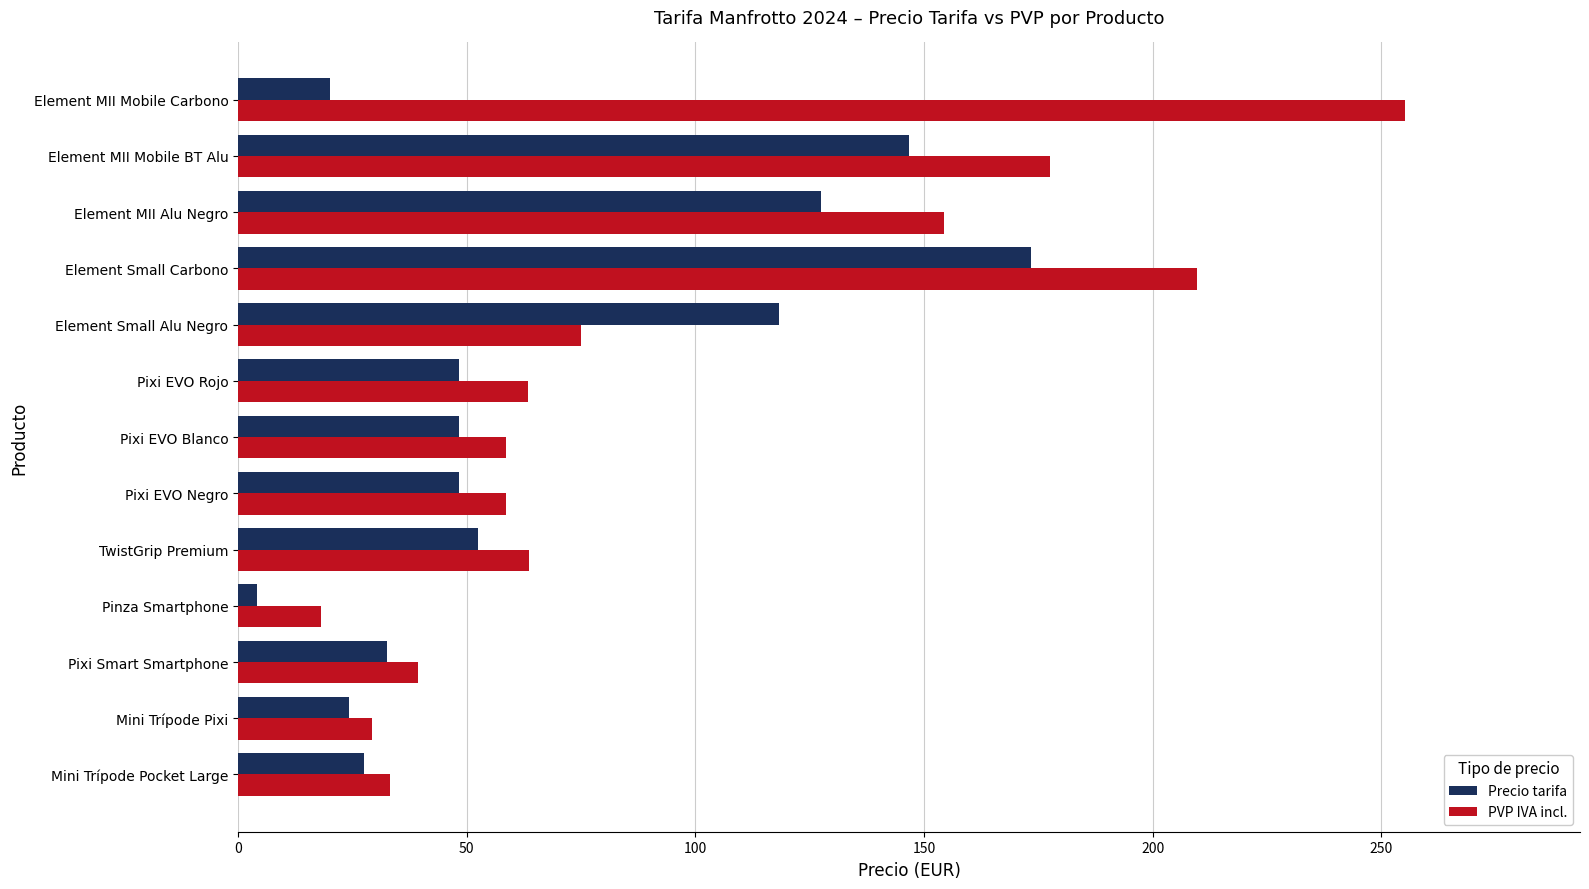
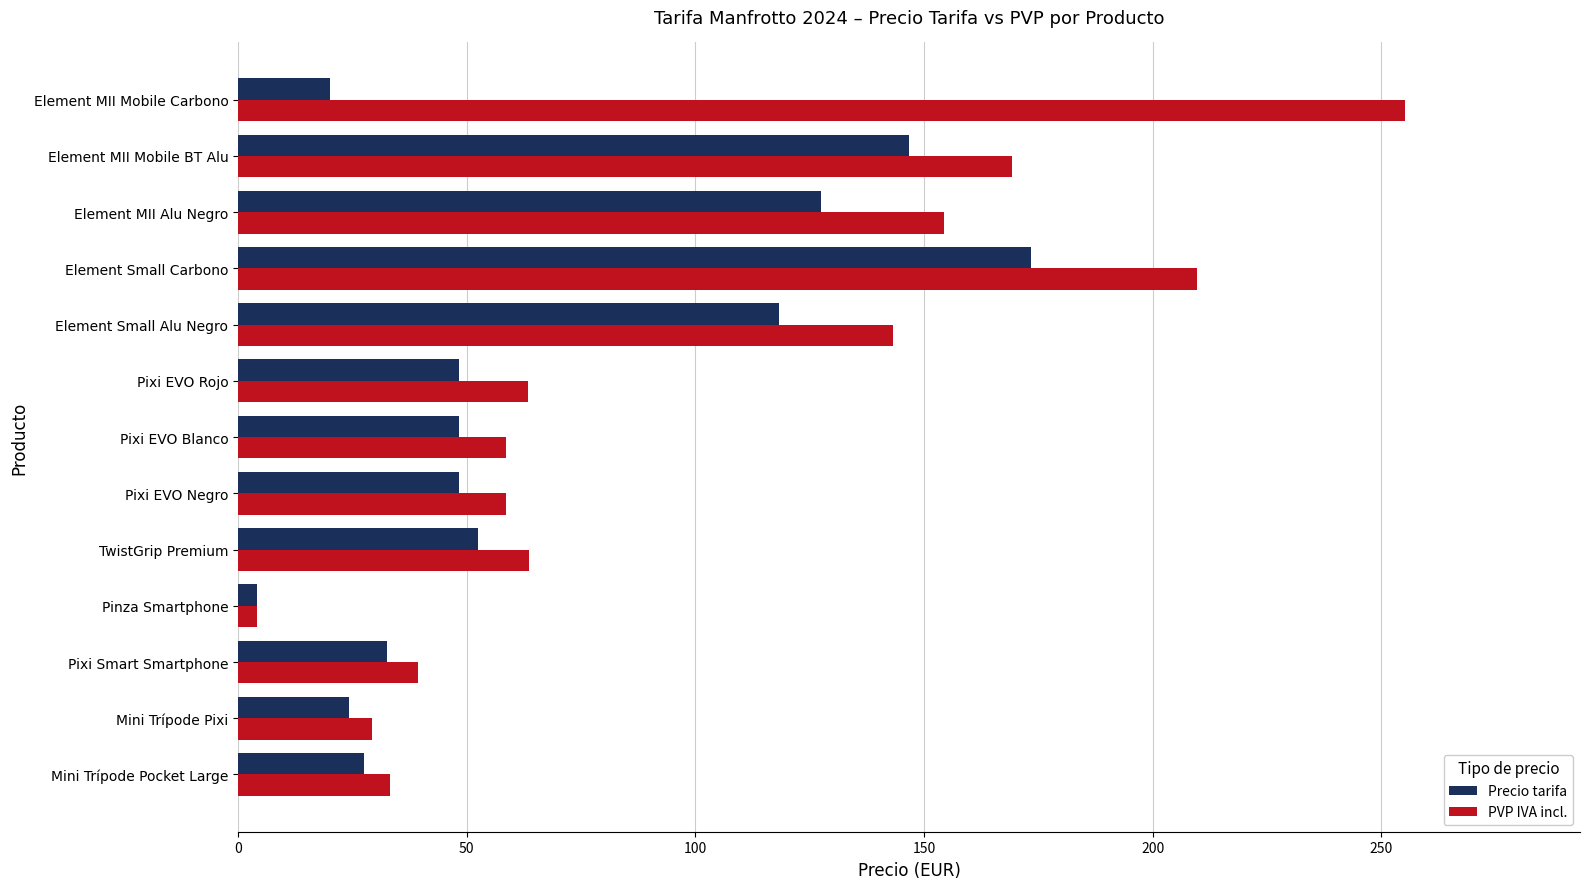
  {
    "Precio tarifa": {
      "Element MII Mobile Carbono": 20,
      "Element MII Mobile BT Alu": 147,
      "Element MII Alu Negro": 127,
      "Element Small Carbono": 173,
      "Element Small Alu Negro": 118,
      "Pixi EVO Rojo": 48,
      "Pixi EVO Blanco": 48,
      "Pixi EVO Negro": 48,
      "TwistGrip Premium": 52,
      "Pinza Smartphone": 4,
      "Pixi Smart Smartphone": 32,
      "Mini Trípode Pixi": 24,
      "Mini Trípode Pocket Large": 27
    },
    "PVP IVA incl.": {
      "Element MII Mobile Carbono": 255,
-     "Element MII Mobile BT Alu": 178,
+     "Element MII Mobile BT Alu": 169,
      "Element MII Alu Negro": 154,
      "Element Small Carbono": 210,
-     "Element Small Alu Negro": 75,
+     "Element Small Alu Negro": 143,
      "Pixi EVO Rojo": 63,
      "Pixi EVO Blanco": 59,
      "Pixi EVO Negro": 59,
      "TwistGrip Premium": 64,
-     "Pinza Smartphone": 18,
+     "Pinza Smartphone": 4,
      "Pixi Smart Smartphone": 39,
      "Mini Trípode Pixi": 29,
      "Mini Trípode Pocket Large": 33
    }
  }
